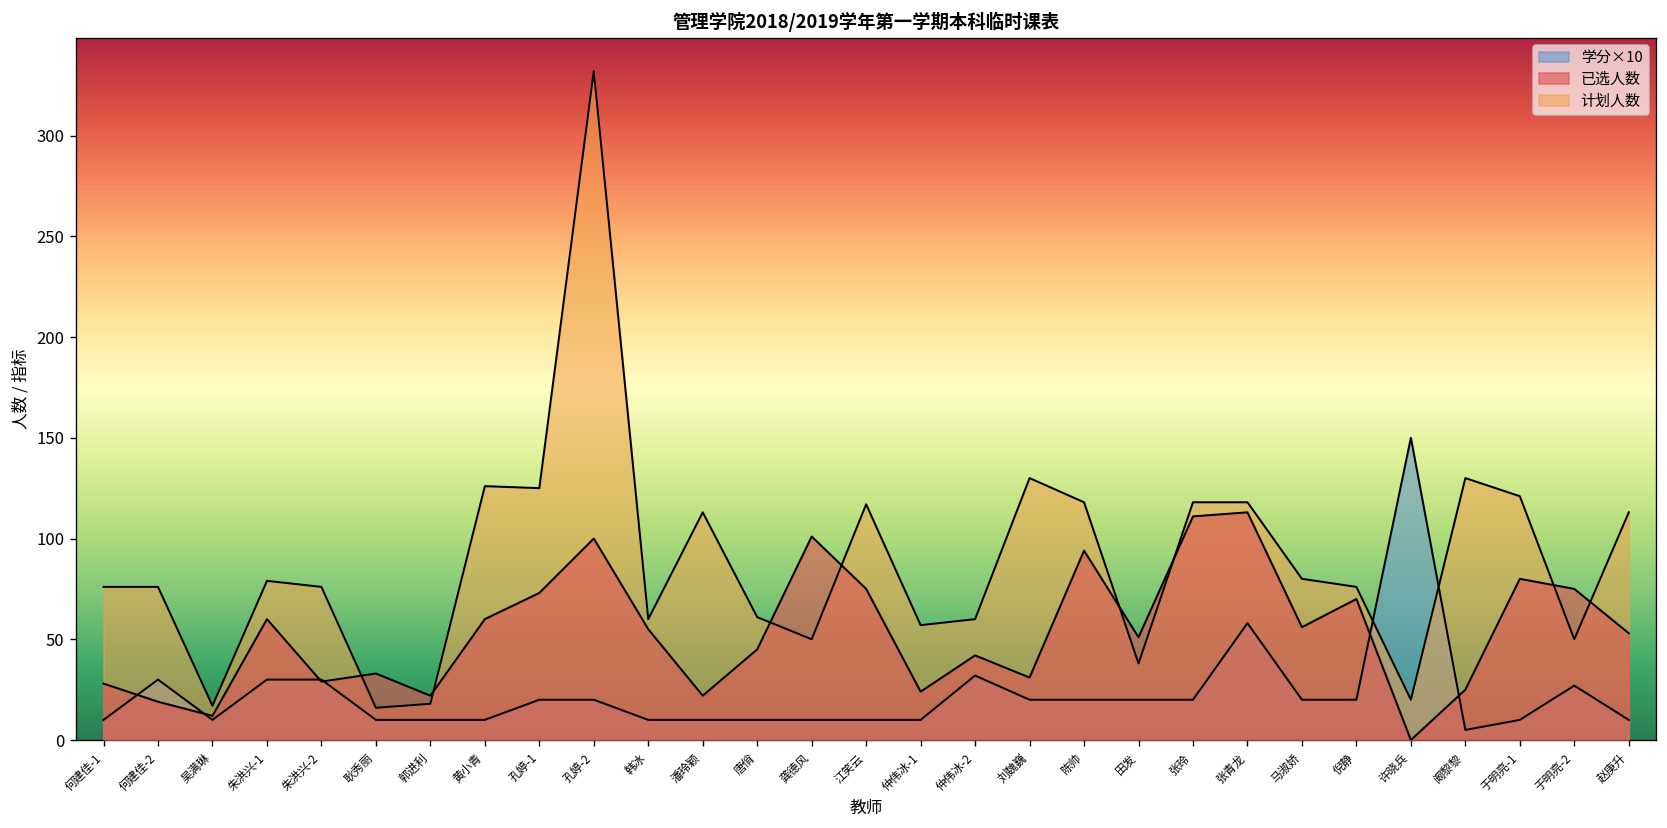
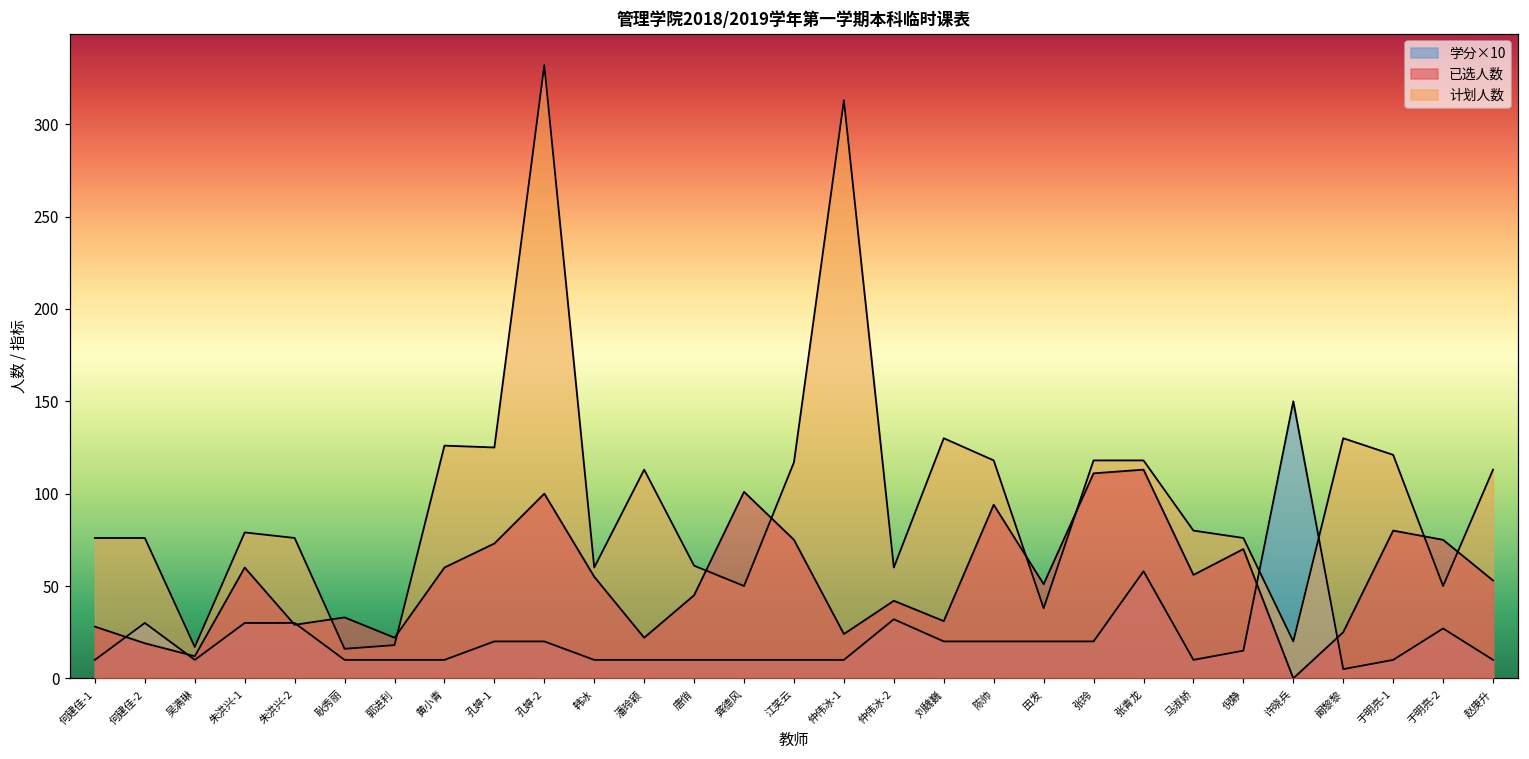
  {
    "学分×10": {
      "何建佳-1": 10,
      "何建佳-2": 30,
      "吴满琳": 10,
      "朱洪兴-1": 30,
      "耿秀丽": 10,
      "郭进利": 10,
      "黄小青": 10,
      "孔婷-1": 20,
      "孔婷-2": 20,
      "韩冰": 10,
      "潘玲颖": 10,
      "唐俏": 10,
      "龚德风": 10,
      "江笑云": 10,
      "仲伟冰-1": 10,
      "仲伟冰-2": 32,
      "刘魏巍": 20,
      "陈帅": 20,
      "田发": 20,
      "张玲": 20,
      "张青龙": 58,
-     "马淑娇": 20,
-     "倪静": 20,
+     "马淑娇": 10,
+     "倪静": 15,
      "许晓兵": 150,
      "阚黎黎": 5,
      "于明亮-1": 10,
      "于明亮-2": 27,
      "赵庚升": 10
    },
    "已选人数": {
      "何建佳-1": 28,
      "何建佳-2": 19,
      "吴满琳": 12,
      "朱洪兴-1": 60,
      "耿秀丽": 33,
      "郭进利": 22,
      "黄小青": 60,
      "孔婷-1": 73,
      "孔婷-2": 100,
      "韩冰": 55,
      "潘玲颖": 22,
      "唐俏": 45,
      "龚德风": 101,
      "江笑云": 75,
      "仲伟冰-1": 24,
      "仲伟冰-2": 42,
      "刘魏巍": 31,
      "陈帅": 94,
      "田发": 51,
      "张玲": 111,
      "张青龙": 113,
      "马淑娇": 56,
      "倪静": 70,
      "许晓兵": 0,
      "阚黎黎": 25,
      "于明亮-1": 80,
      "于明亮-2": 75,
      "赵庚升": 53
    },
    "计划人数": {
      "何建佳-1": 76,
      "何建佳-2": 76,
      "吴满琳": 17,
      "朱洪兴-1": 79,
      "朱洪兴-2": 76,
      "耿秀丽": 16,
      "郭进利": 18,
      "黄小青": 126,
      "孔婷-1": 125,
      "孔婷-2": 332,
      "韩冰": 60,
      "潘玲颖": 113,
      "唐俏": 61,
      "龚德风": 50,
      "江笑云": 117,
-     "仲伟冰-1": 57,
+     "仲伟冰-1": 313,
      "仲伟冰-2": 60,
      "刘魏巍": 130,
      "陈帅": 118,
      "田发": 38,
      "张玲": 118,
      "张青龙": 118,
      "马淑娇": 80,
      "倪静": 76,
      "许晓兵": 20,
      "阚黎黎": 130,
      "于明亮-1": 121,
      "于明亮-2": 50,
      "赵庚升": 113
    }
  }
